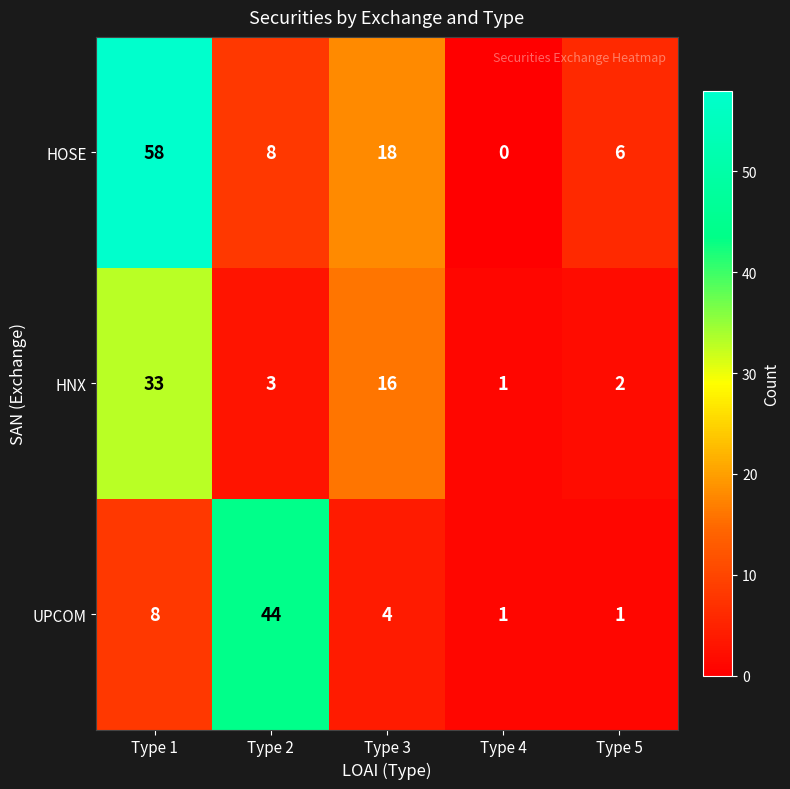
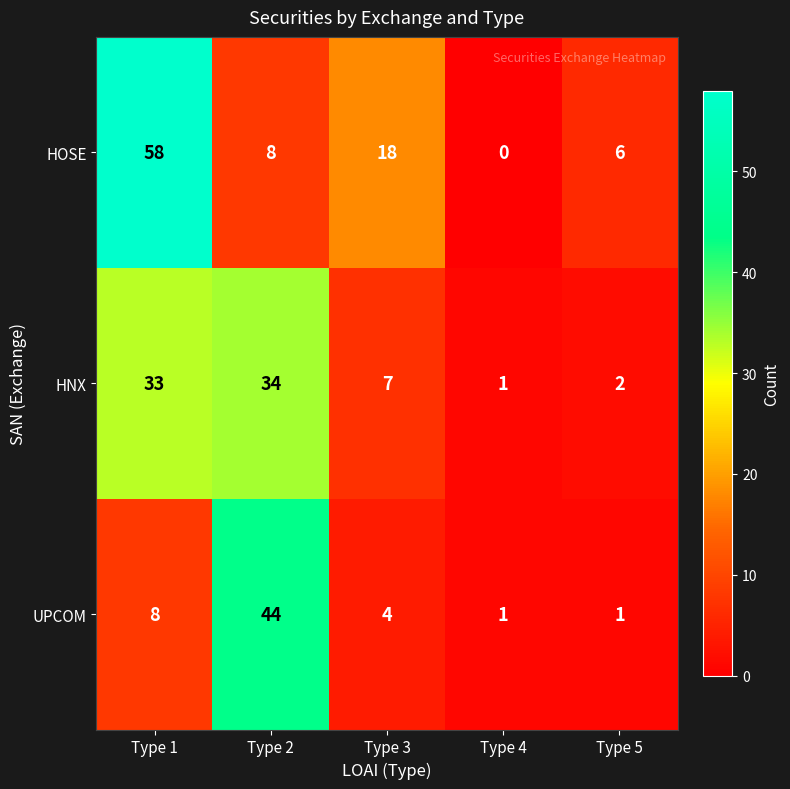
  {
    "HOSE": {
      "Type 1": 58,
      "Type 2": 8,
      "Type 3": 18,
      "Type 4": 0
    },
    "HNX": {
      "Type 1": 33,
-     "Type 2": 3,
-     "Type 3": 16,
+     "Type 2": 34,
+     "Type 3": 7,
      "Type 4": 1,
      "Type 5": 2
    },
    "UPCOM": {
      "Type 1": 8,
      "Type 2": 44,
      "Type 3": 4,
      "Type 4": 1,
      "Type 5": 1
    }
  }
